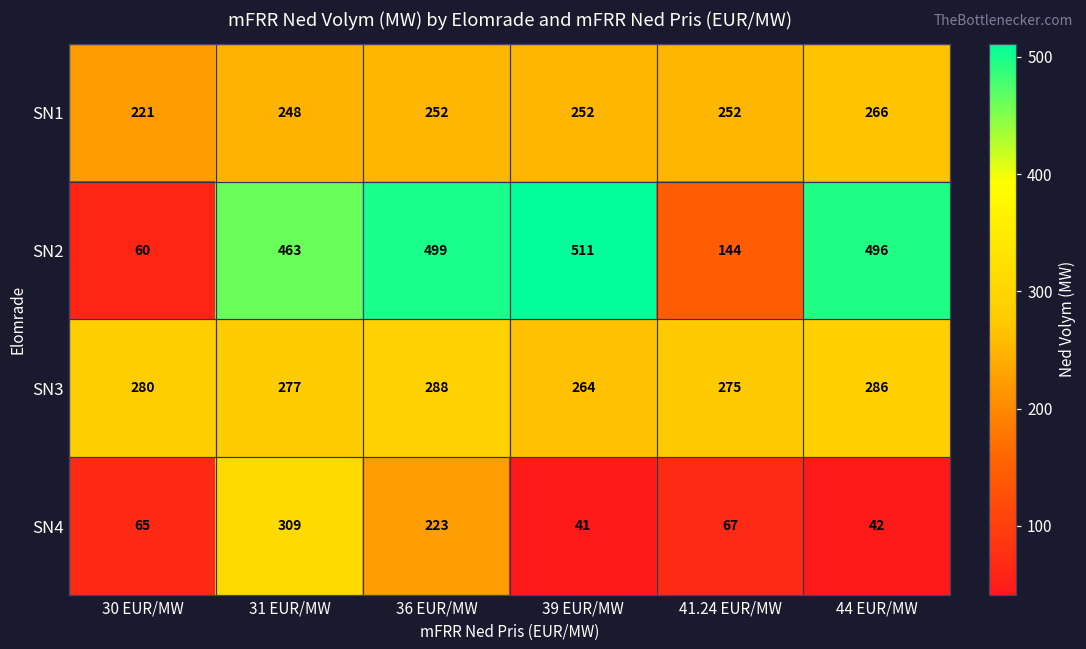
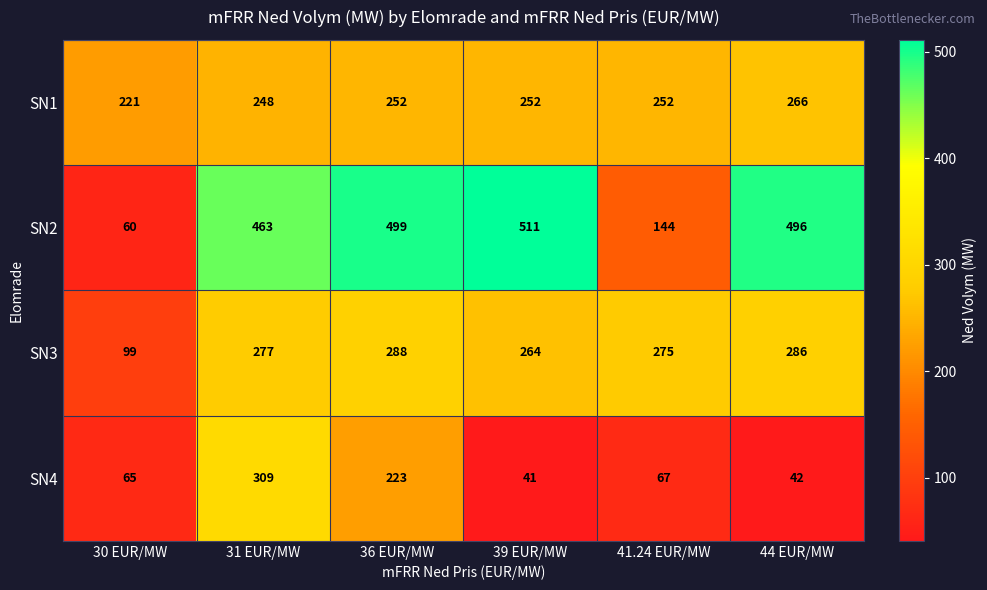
  {
    "SN1": {
      "30 EUR/MW": 221,
      "31 EUR/MW": 248,
      "36 EUR/MW": 252,
      "39 EUR/MW": 252,
      "41.24 EUR/MW": 252,
      "44 EUR/MW": 266
    },
    "SN2": {
      "30 EUR/MW": 60,
      "31 EUR/MW": 463,
      "36 EUR/MW": 499,
      "39 EUR/MW": 511,
      "41.24 EUR/MW": 144,
      "44 EUR/MW": 496
    },
    "SN3": {
-     "30 EUR/MW": 280,
+     "30 EUR/MW": 99,
      "31 EUR/MW": 277,
      "36 EUR/MW": 288,
      "39 EUR/MW": 264,
      "41.24 EUR/MW": 275,
      "44 EUR/MW": 286
    },
    "SN4": {
      "30 EUR/MW": 65,
      "31 EUR/MW": 309,
      "36 EUR/MW": 223,
      "39 EUR/MW": 41,
      "41.24 EUR/MW": 67,
      "44 EUR/MW": 42
    }
  }
